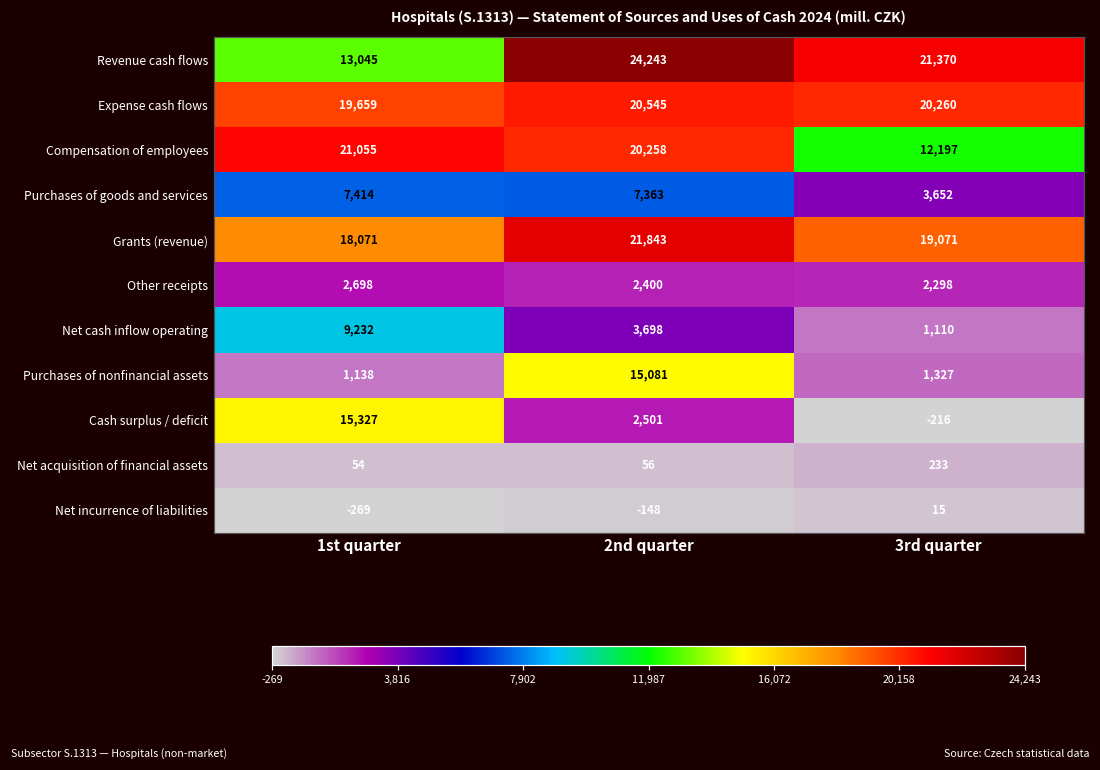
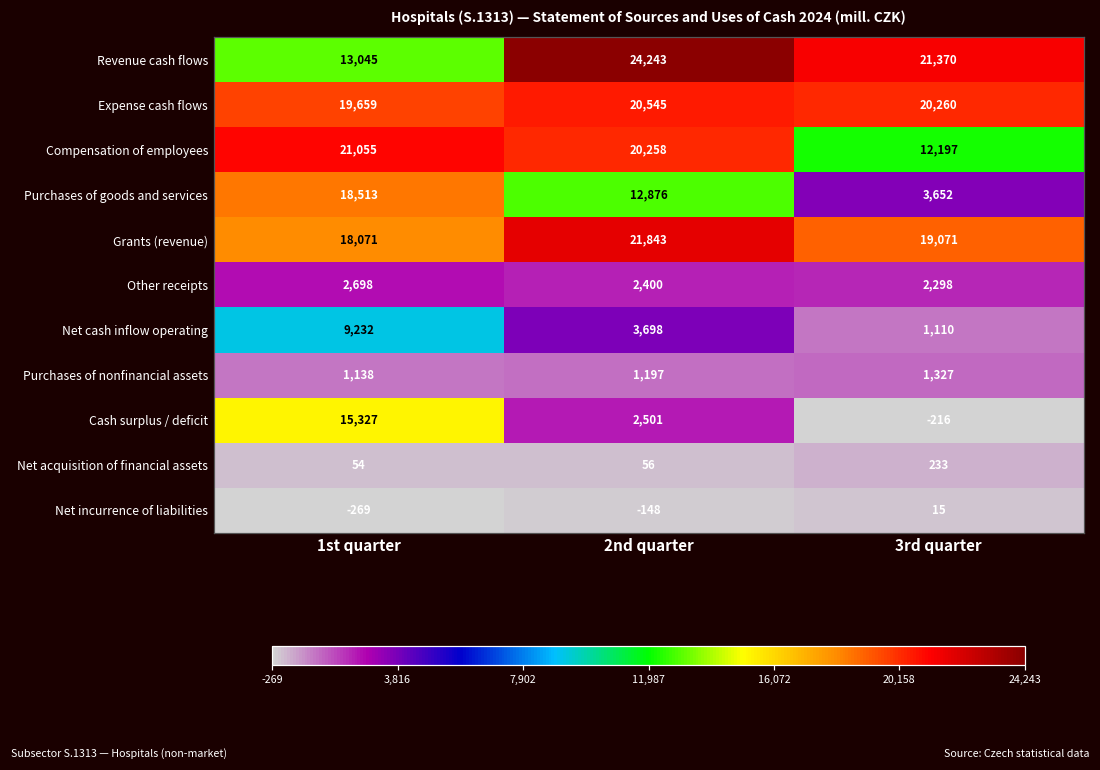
  {
    "Revenue cash flows": {
      "1st quarter": "13,045",
      "2nd quarter": "24,243",
      "3rd quarter": "21,370"
    },
    "Expense cash flows": {
      "1st quarter": "19,659",
      "2nd quarter": "20,545",
      "3rd quarter": "20,260"
    },
    "Compensation of employees": {
      "1st quarter": "21,055",
      "2nd quarter": "20,258",
      "3rd quarter": "12,197"
    },
    "Purchases of goods and services": {
-     "1st quarter": "7,414",
-     "2nd quarter": "7,363",
+     "1st quarter": "18,513",
+     "2nd quarter": "12,876",
      "3rd quarter": "3,652"
    },
    "Grants (revenue)": {
      "1st quarter": "18,071",
      "2nd quarter": "21,843",
      "3rd quarter": "19,071"
    },
    "Other receipts": {
      "1st quarter": "2,698",
      "2nd quarter": "2,400",
      "3rd quarter": "2,298"
    },
    "Net cash inflow operating": {
      "1st quarter": "9,232",
      "2nd quarter": "3,698",
      "3rd quarter": "1,110"
    },
    "Purchases of nonfinancial assets": {
      "1st quarter": "1,138",
-     "2nd quarter": "15,081",
+     "2nd quarter": "1,197",
      "3rd quarter": "1,327"
    },
    "Cash surplus / deficit": {
      "1st quarter": "15,327",
      "2nd quarter": "2,501"
    },
    "Net acquisition of financial assets": {
      "1st quarter": "54",
      "2nd quarter": "56",
      "3rd quarter": "233"
    },
    "Net incurrence of liabilities": {
      "2nd quarter": "-148",
      "3rd quarter": "15"
    }
  }
